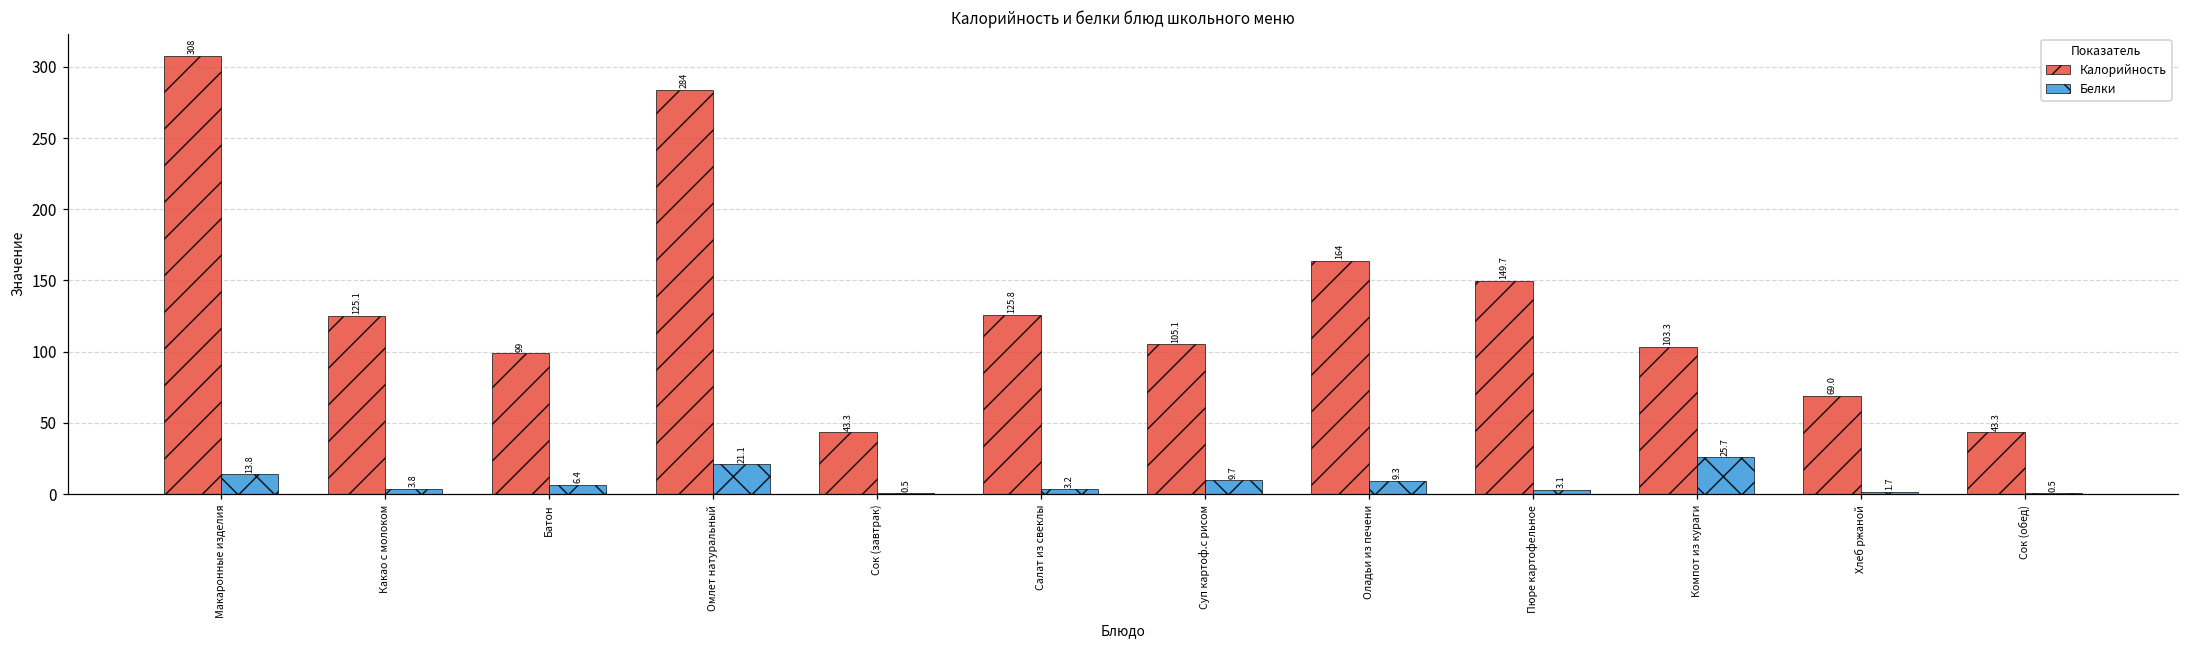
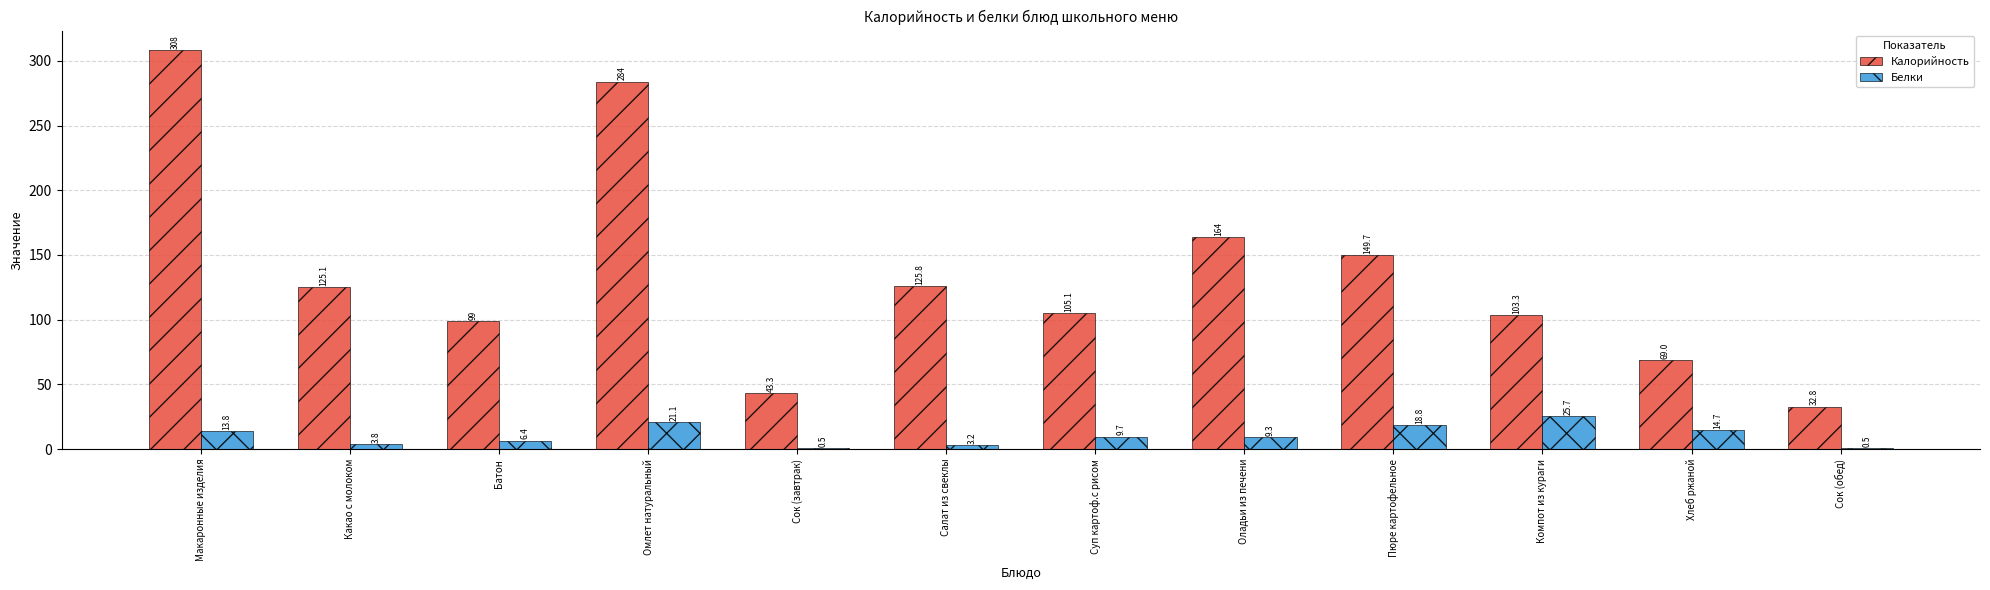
  {
    "Калорийность": {
      "Макаронные изделия": 308,
      "Какао с молоком": 125.1,
      "Батон": 99,
      "Омлет натуральный": 284,
      "Сок (завтрак)": 43.3,
      "Салат из свеклы": 125.8,
      "Суп картоф.с рисом": 105.1,
      "Оладьи из печени": 164,
      "Пюре картофельное": 149.7,
      "Компот из кураги": 103.3,
      "Хлеб ржаной": 69.0,
-     "Сок (обед)": 43.3
+     "Сок (обед)": 32.8
    },
    "Белки": {
      "Макаронные изделия": 13.8,
      "Какао с молоком": 3.8,
      "Батон": 6.4,
      "Омлет натуральный": 21.1,
      "Сок (завтрак)": 0.5,
      "Салат из свеклы": 3.2,
      "Суп картоф.с рисом": 9.7,
      "Оладьи из печени": 9.3,
-     "Пюре картофельное": 3.1,
+     "Пюре картофельное": 18.8,
      "Компот из кураги": 25.7,
-     "Хлеб ржаной": 1.7,
+     "Хлеб ржаной": 14.7,
      "Сок (обед)": 0.5
    }
  }
